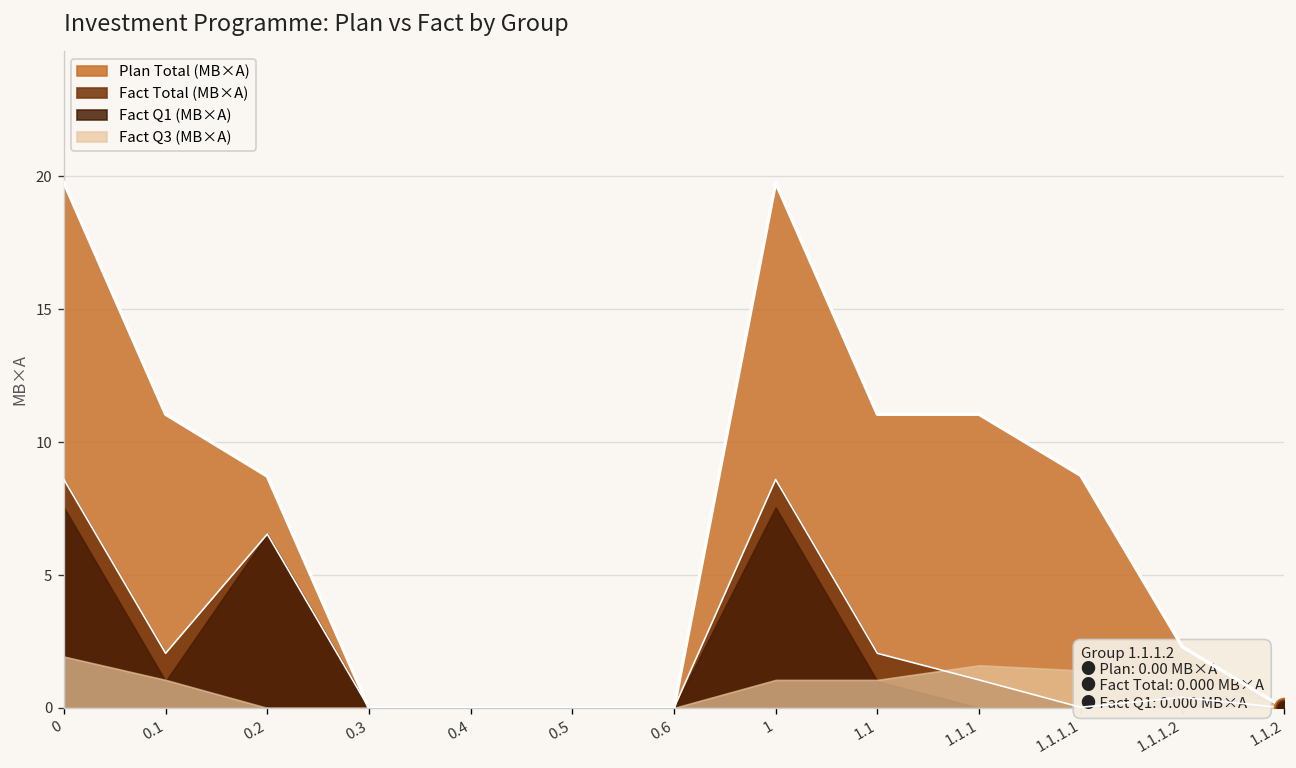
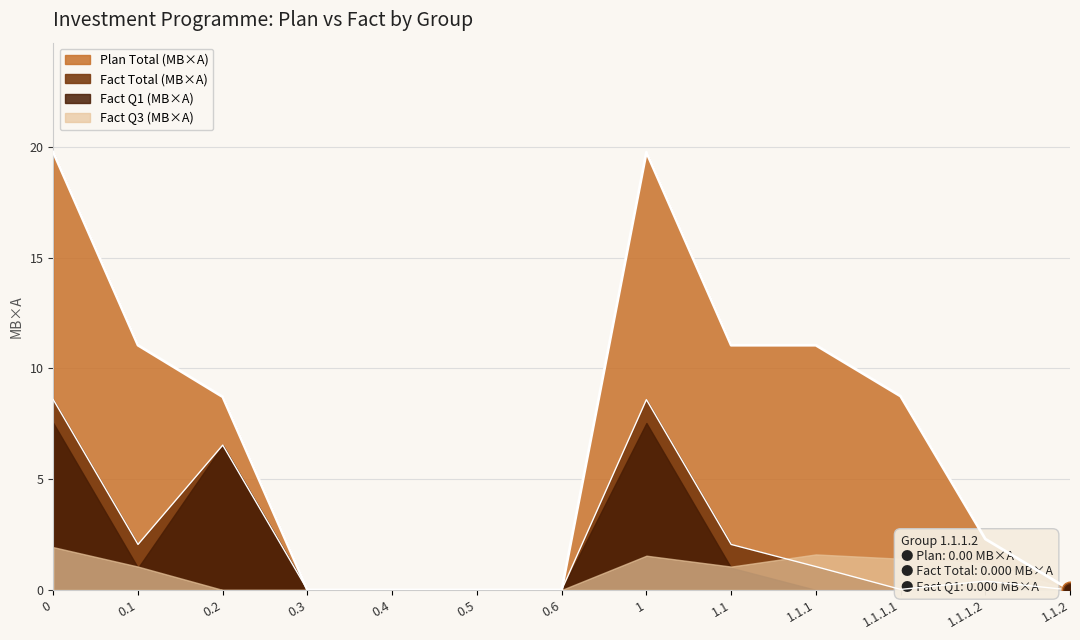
  {
    "Fact Q3 (МВ×А)": {
      "0": 1.9,
      "0.2": 0.0,
-     "1": 1.1,
+     "1": 1.5,
      "1.1.1": 1.6
    }
  }
